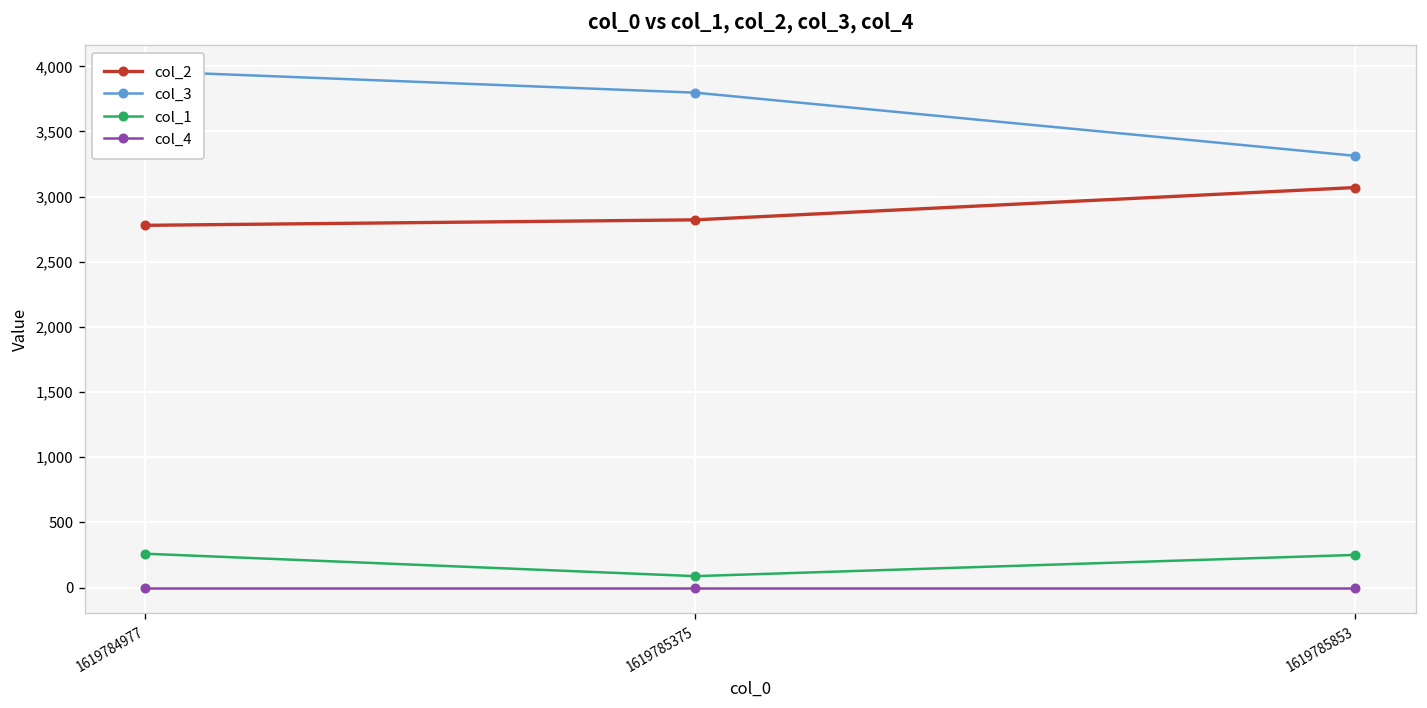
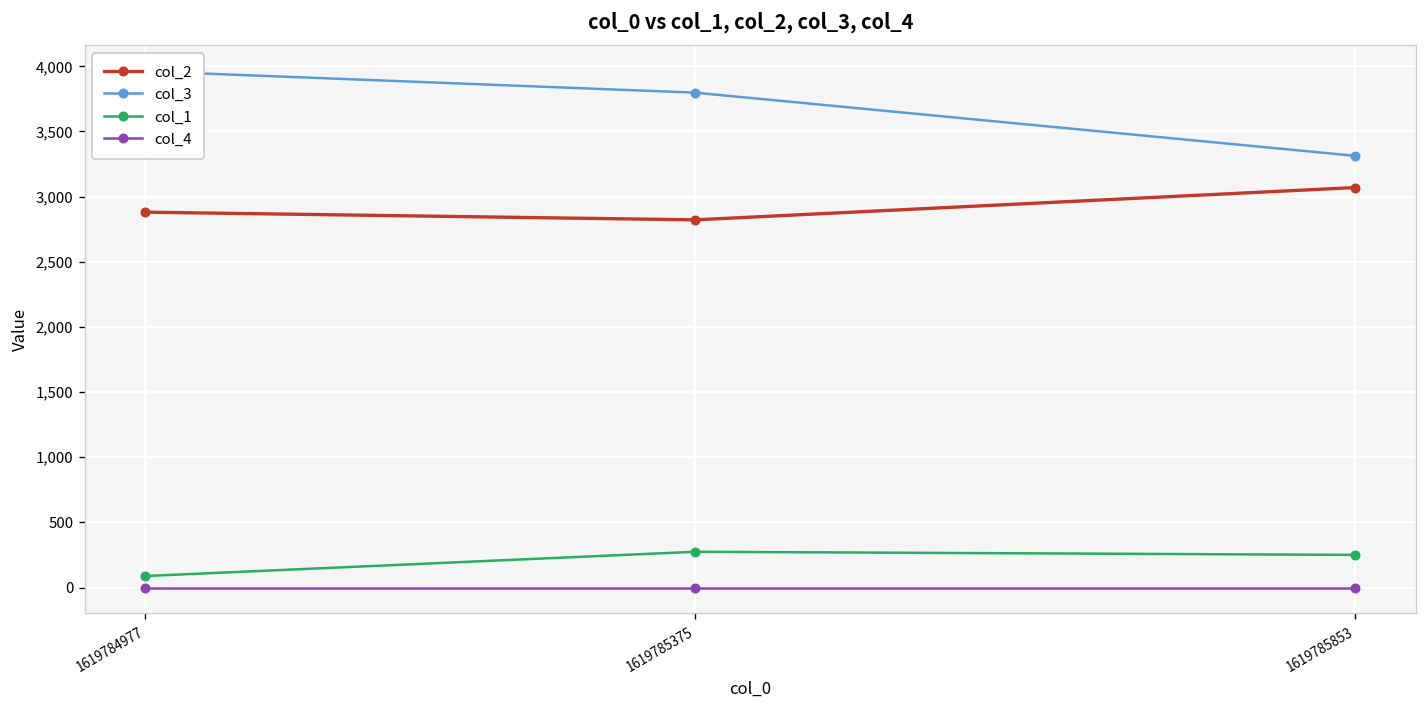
  {
    "col_2": {
-     "1619784977": "2,780",
+     "1619784977": "2,880",
      "1619785375": "2,820",
      "1619785853": "3,070"
    },
    "col_3": {
      "1619785375": "3,800",
      "1619785853": "3,310"
    },
    "col_1": {
-     "1619784977": "260",
-     "1619785375": "90",
+     "1619784977": "90",
+     "1619785375": "280",
      "1619785853": "250"
    },
    "col_4": {
      "1619784977": "0",
      "1619785375": "0",
      "1619785853": "0"
    }
  }
